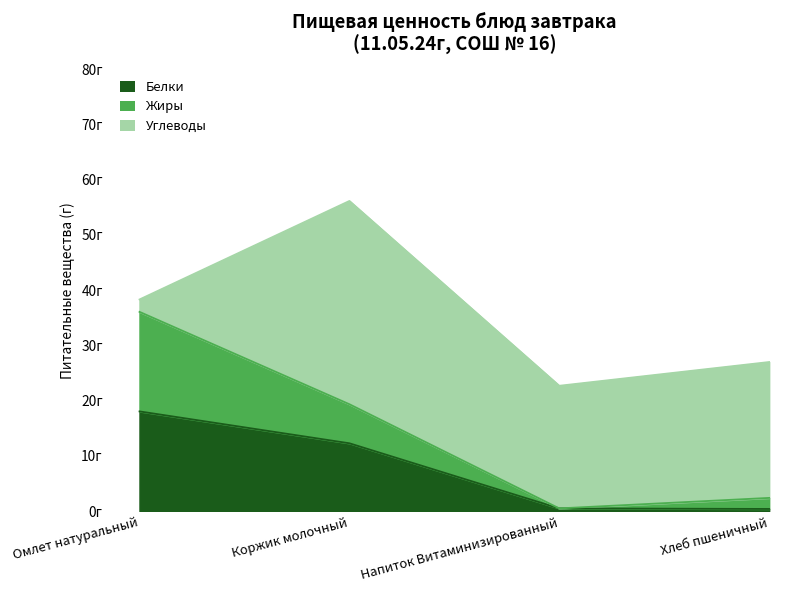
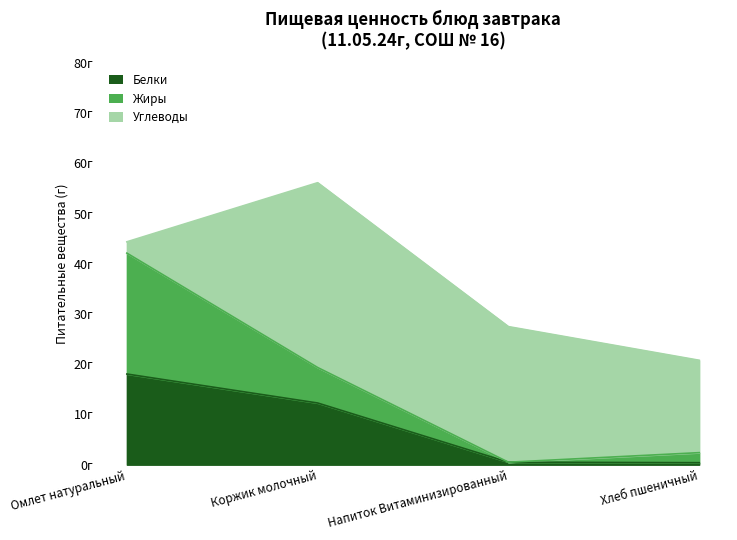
  {
    "Белки": {
      "Омлет натуральный": "18г",
      "Коржик молочный": "12г",
      "Хлеб пшеничный": "0г"
    },
    "Жиры": {
-     "Омлет натуральный": "18г",
+     "Омлет натуральный": "24г",
      "Коржик молочный": "19г",
      "Хлеб пшеничный": "2г"
    },
    "Углеводы": {
      "Омлет натуральный": "2г",
      "Коржик молочный": "37г",
-     "Напиток Витаминизированный": "22г",
-     "Хлеб пшеничный": "25г"
+     "Напиток Витаминизированный": "27г",
+     "Хлеб пшеничный": "18г"
    }
  }
